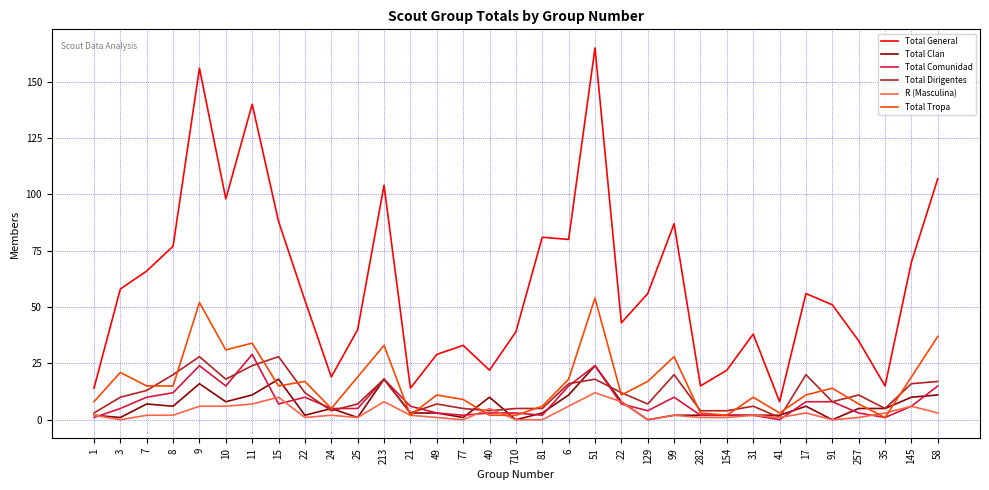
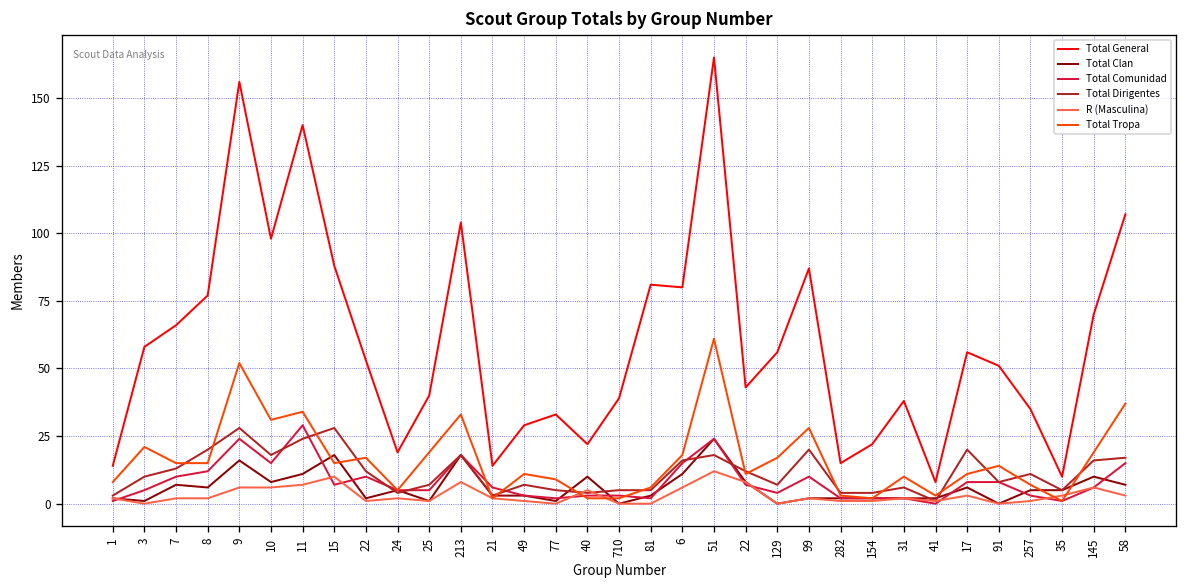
  {
    "Total General": {
      "1": 14,
      "3": 58,
      "7": 66,
      "8": 77,
      "9": 156,
      "10": 98,
      "11": 140,
      "15": 88,
      "24": 19,
      "25": 40,
      "213": 104,
      "21": 14,
      "49": 29,
      "77": 33,
      "40": 22,
      "710": 39,
      "81": 81,
      "6": 80,
      "51": 165,
      "129": 56,
      "99": 87,
      "282": 15,
      "154": 22,
      "31": 38,
      "41": 8,
      "17": 56,
      "91": 51,
      "257": 35,
-     "35": 15,
+     "35": 10,
      "145": 70,
      "58": 107
    },
    "Total Clan": {
      "7": 7,
      "8": 6,
      "9": 16,
      "10": 8,
      "11": 11,
      "15": 18,
      "40": 10,
      "6": 11,
      "17": 6,
      "257": 5,
      "145": 10,
-     "58": 11
+     "58": 7
    },
    "R (Masculina)": {
      "7": 2,
      "8": 2,
      "9": 6,
      "10": 6,
      "11": 7,
      "15": 10,
      "24": 2,
      "213": 8,
      "49": 1,
      "81": 0,
      "6": 6,
      "51": 12,
      "17": 3,
      "257": 1,
      "35": 3,
      "58": 3
    },
    "Total Tropa": {
      "1": 8,
      "3": 21,
      "7": 15,
      "8": 15,
      "9": 52,
      "10": 31,
      "11": 34,
      "15": 15,
      "25": 19,
      "213": 33,
      "49": 11,
      "77": 9,
      "6": 18,
-     "51": 54,
+     "51": 61,
      "129": 17,
      "99": 28,
      "31": 10,
      "17": 11,
      "91": 14,
      "257": 7,
      "145": 19,
      "58": 37
    }
  }
